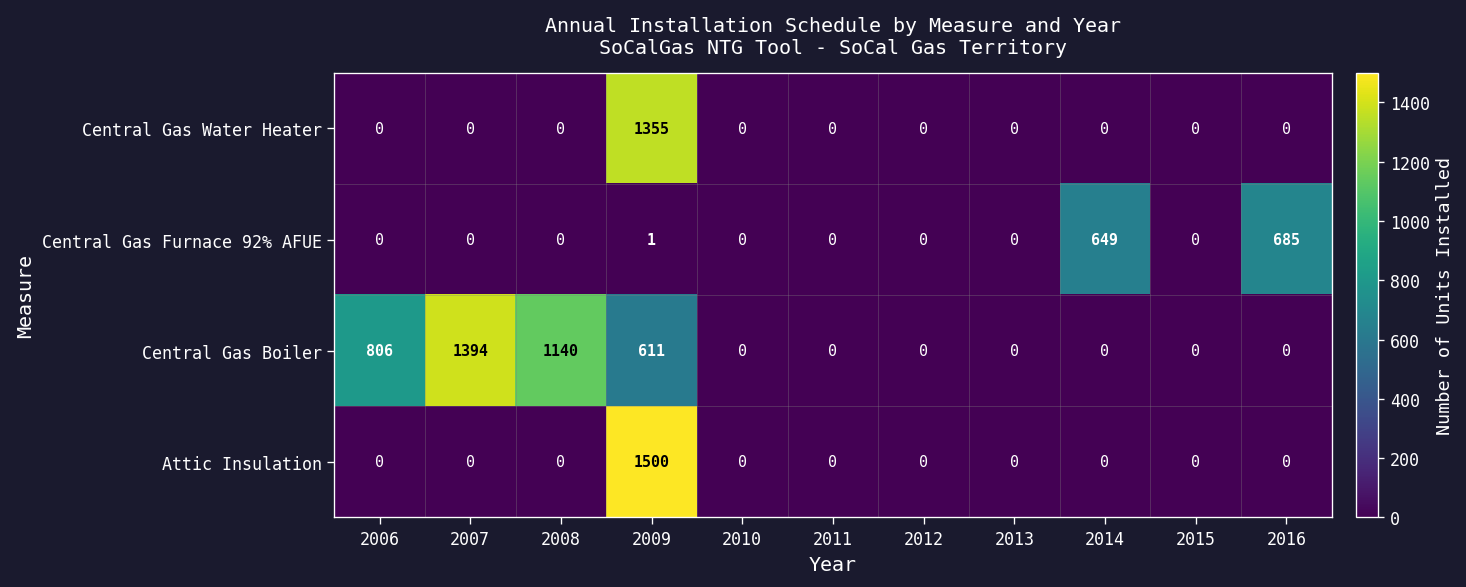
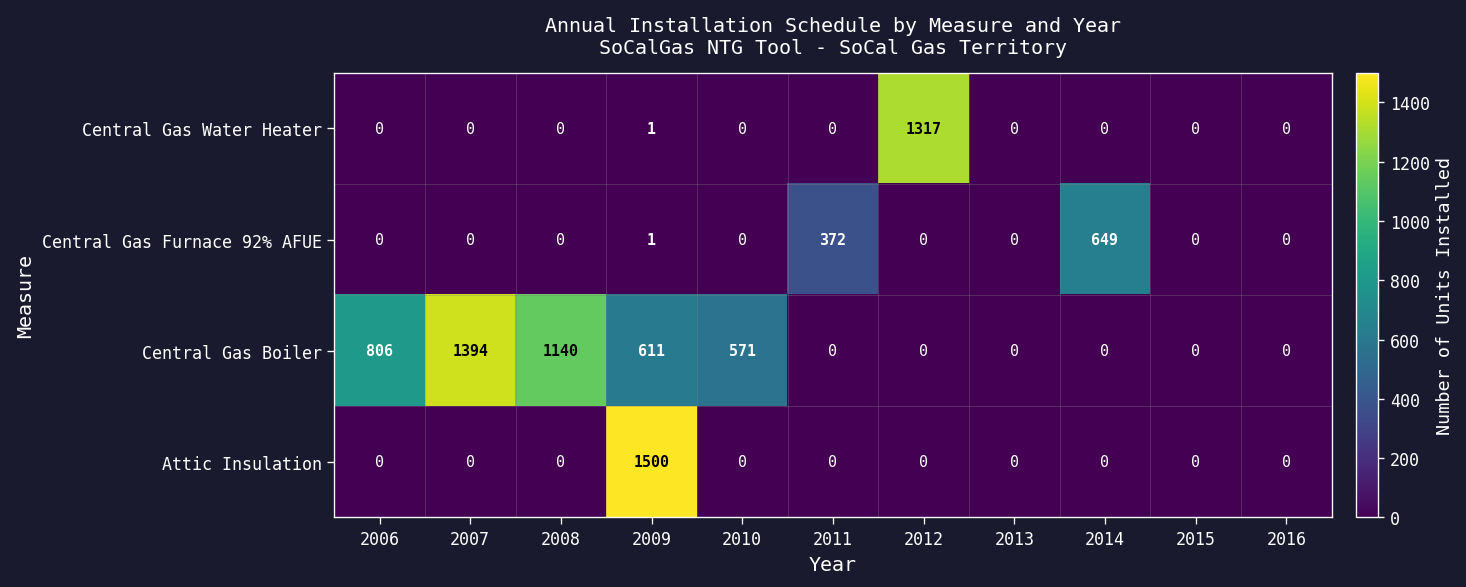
  {
    "Central Gas Water Heater": {
      "2006": 0,
      "2007": 0,
      "2008": 0,
-     "2009": 1355,
+     "2009": 1,
      "2010": 0,
      "2011": 0,
-     "2012": 0,
+     "2012": 1317,
      "2013": 0,
      "2014": 0,
      "2015": 0,
      "2016": 0
    },
    "Central Gas Furnace 92% AFUE": {
      "2006": 0,
      "2007": 0,
      "2008": 0,
      "2009": 1,
      "2010": 0,
-     "2011": 0,
+     "2011": 372,
      "2012": 0,
      "2013": 0,
      "2014": 649,
      "2015": 0,
-     "2016": 685
+     "2016": 0
    },
    "Central Gas Boiler": {
      "2006": 806,
      "2007": 1394,
      "2008": 1140,
      "2009": 611,
-     "2010": 0,
+     "2010": 571,
      "2011": 0,
      "2012": 0,
      "2013": 0,
      "2014": 0,
      "2015": 0,
      "2016": 0
    },
    "Attic Insulation": {
      "2006": 0,
      "2007": 0,
      "2008": 0,
      "2009": 1500,
      "2010": 0,
      "2011": 0,
      "2012": 0,
      "2013": 0,
      "2014": 0,
      "2015": 0,
      "2016": 0
    }
  }
